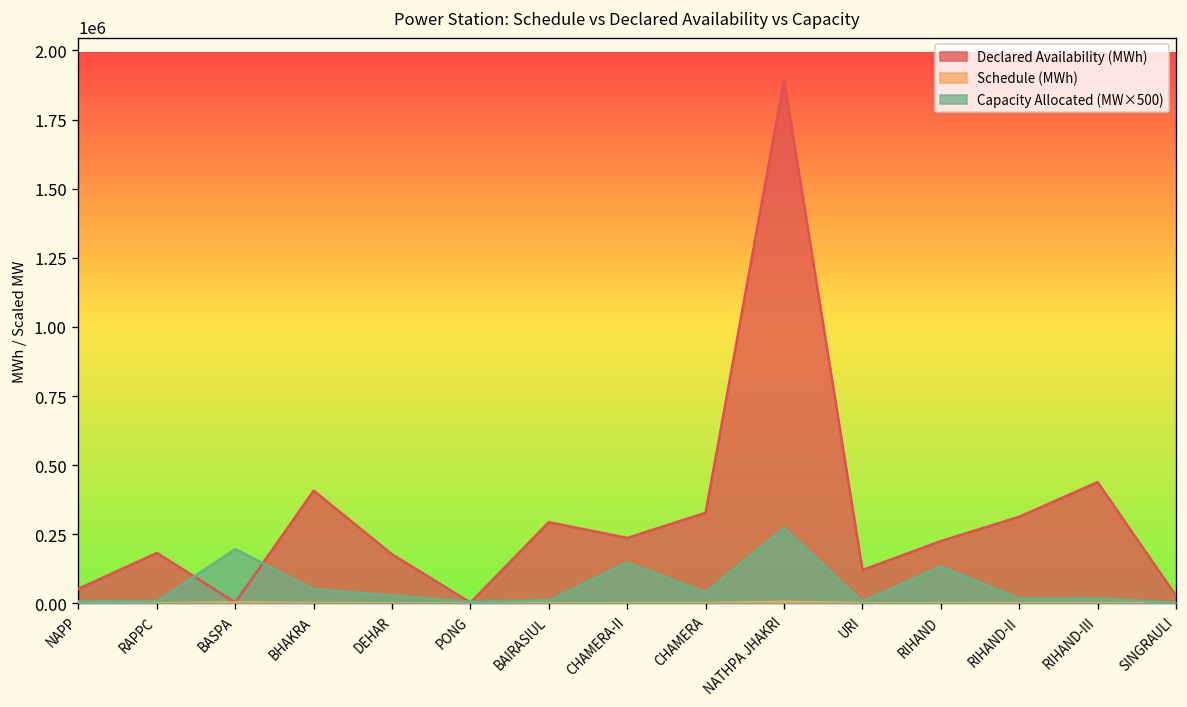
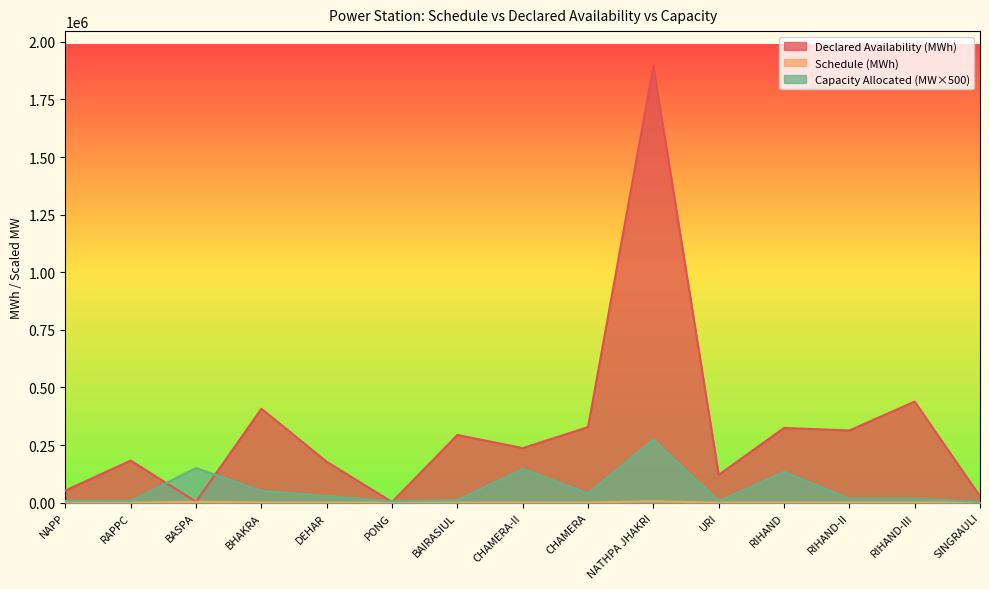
  {
    "Declared Availability (MWh)": {
      "NAPP": 50000,
      "RAPPC": 180000,
      "BHAKRA": 410000,
      "DEHAR": 180000,
      "BAIRASIUL": 290000,
      "CHAMERA-II": 240000,
      "CHAMERA": 330000,
      "NATHPA JHAKRI": 1900000,
      "URI": 120000,
-     "RIHAND": 230000,
+     "RIHAND": 320000,
      "RIHAND-II": 310000,
      "RIHAND-III": 440000,
      "SINGRAULI": 30000
    },
    "Schedule (MWh)": {
      "BHAKRA": 0,
      "DEHAR": 0,
      "CHAMERA-II": 0,
      "CHAMERA": 0,
      "NATHPA JHAKRI": 10000,
      "RIHAND": 0,
      "RIHAND-II": 0,
      "RIHAND-III": 0
    },
    "Capacity Allocated (MW×500)": {
-     "BASPA": 200000,
+     "BASPA": 150000,
      "BHAKRA": 50000,
      "DEHAR": 30000,
      "CHAMERA-II": 150000,
      "CHAMERA": 40000,
      "NATHPA JHAKRI": 270000,
      "RIHAND": 130000,
      "RIHAND-II": 20000,
      "RIHAND-III": 20000
    }
  }
